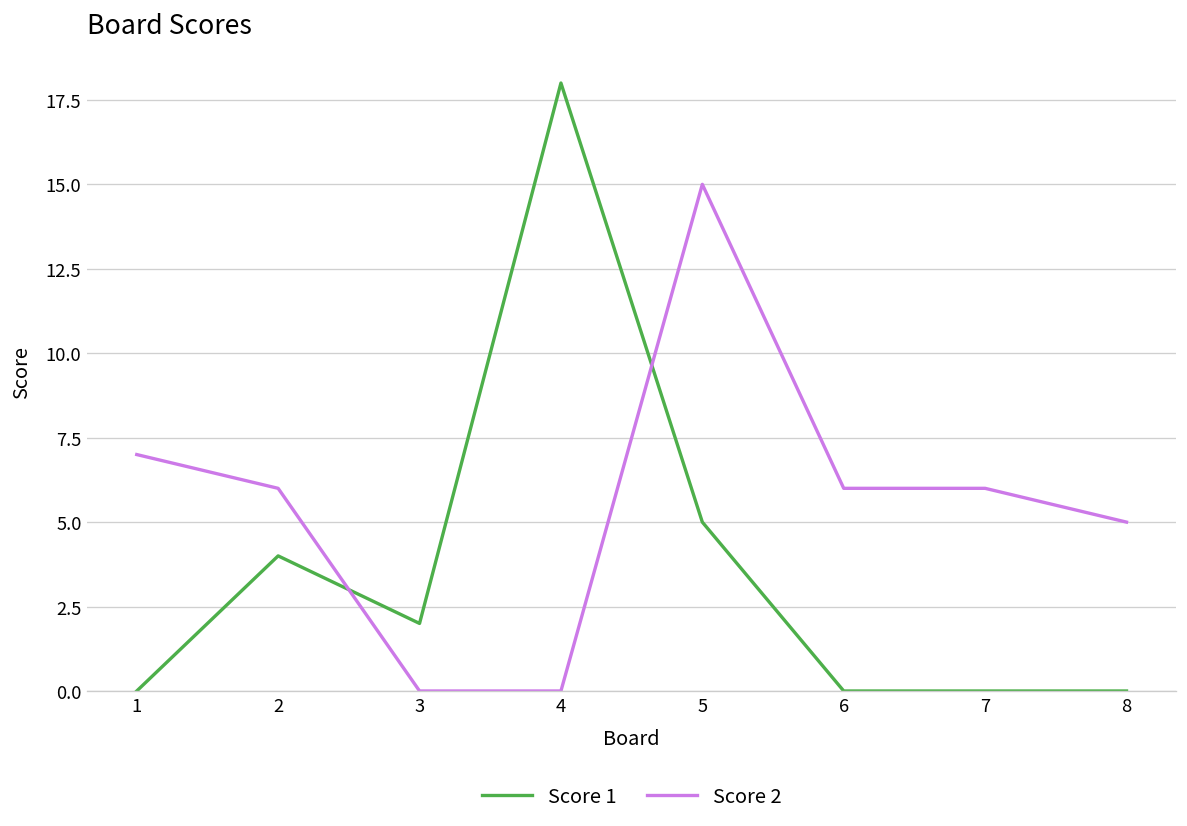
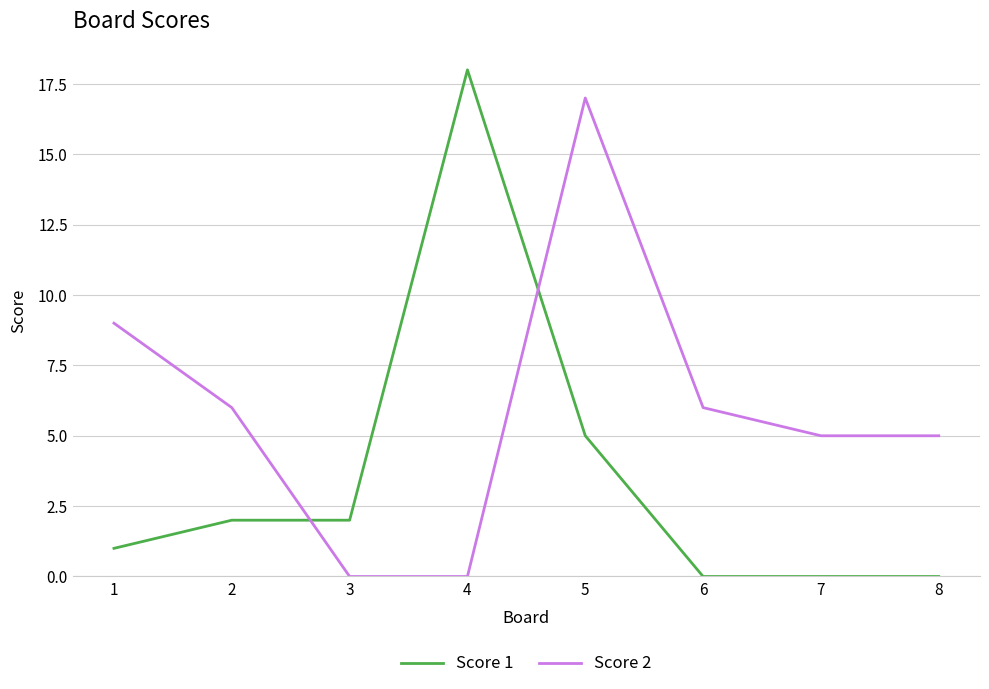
  {
    "Score 1": {
-     "1": 0,
-     "2": 4,
+     "1": 1,
+     "2": 2,
      "3": 2,
      "4": 18,
      "5": 5,
      "6": 0,
      "7": 0,
      "8": 0
    },
    "Score 2": {
-     "1": 7,
+     "1": 9,
      "2": 6,
      "3": 0,
      "4": 0,
-     "5": 15,
+     "5": 17,
      "6": 6,
-     "7": 6,
+     "7": 5,
      "8": 5
    }
  }
